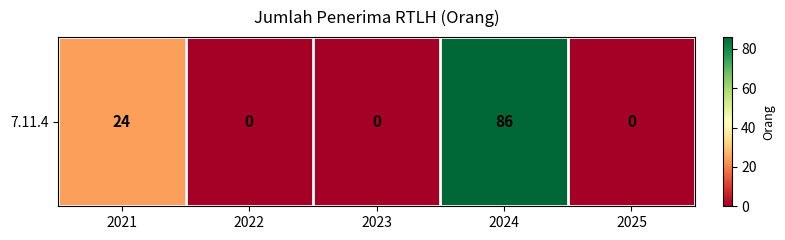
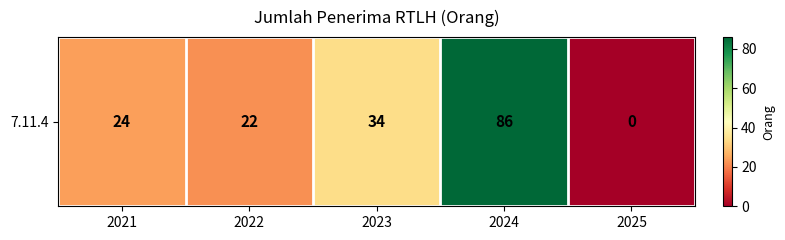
  {
    "7.11.4": {
      "2021": 24,
-     "2022": 0,
-     "2023": 0,
+     "2022": 22,
+     "2023": 34,
      "2024": 86,
      "2025": 0
    }
  }
